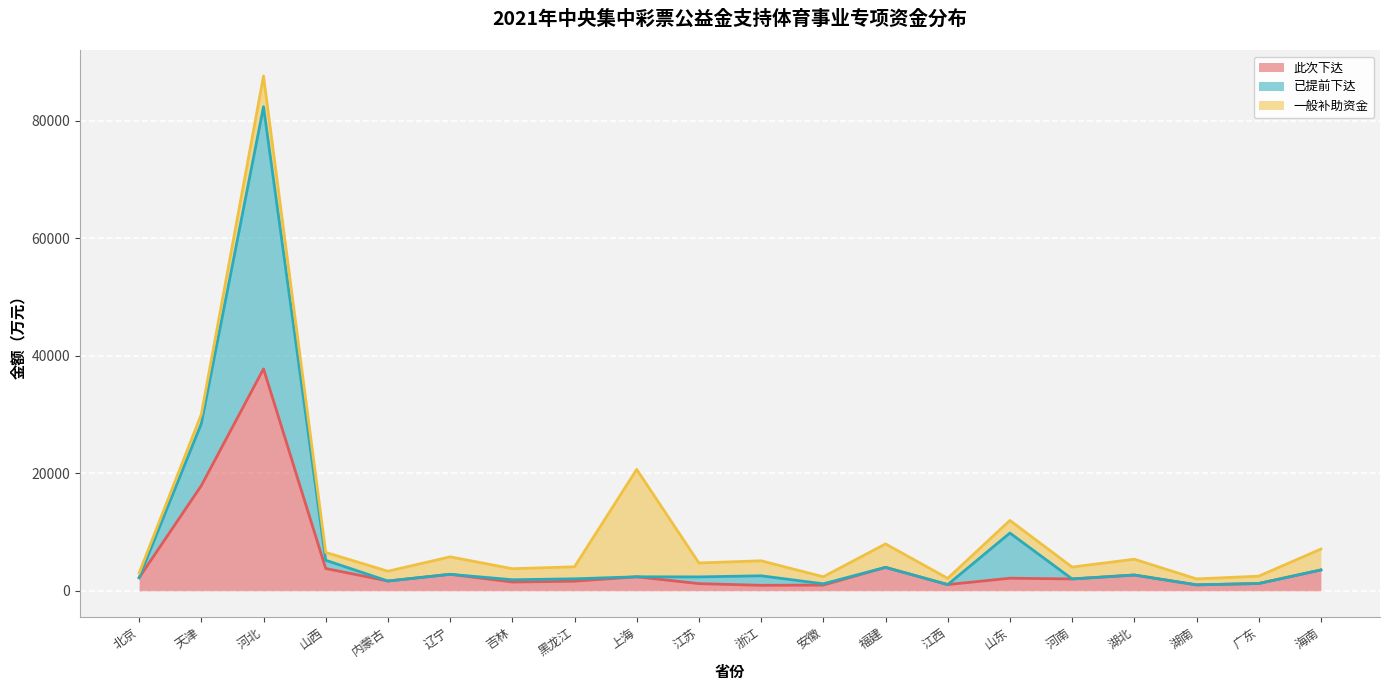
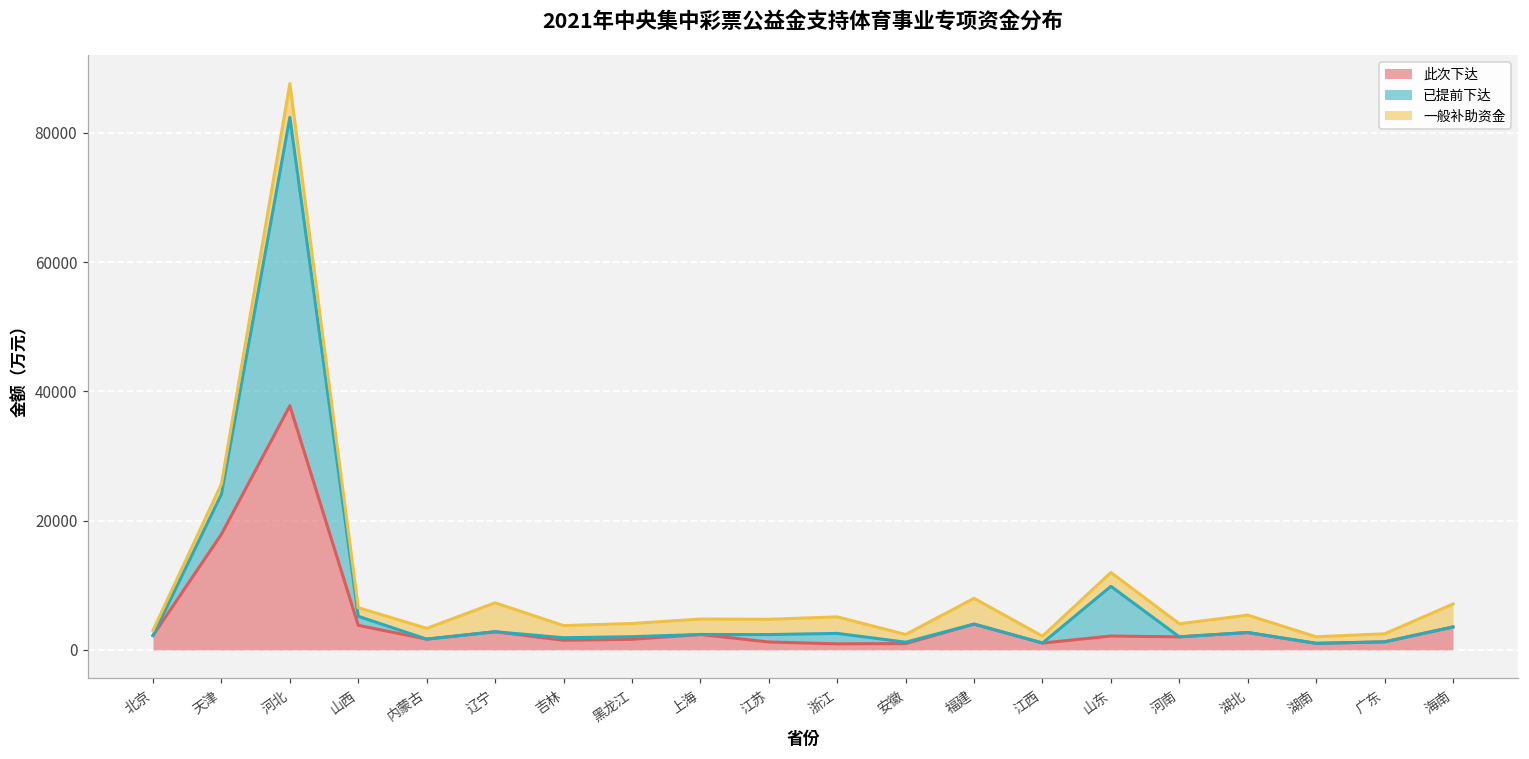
  {
    "此次下达": {
      "天津": 18000,
      "河北": 38000,
      "山西": 4000,
      "江苏": 1000,
      "浙江": 1000,
      "山东": 2000
    },
    "已提前下达": {
-     "天津": 11000,
+     "天津": 6000,
      "河北": 45000,
      "山西": 1000,
      "江苏": 1000,
      "浙江": 2000,
      "山东": 8000
    },
    "一般补助资金": {
      "北京": 1000,
      "天津": 2000,
      "河北": 5000,
      "山西": 1000,
      "内蒙古": 2000,
-     "辽宁": 3000,
+     "辽宁": 4000,
      "吉林": 2000,
      "黑龙江": 2000,
-     "上海": 18000,
+     "上海": 2000,
      "江苏": 2000,
      "浙江": 3000,
      "安徽": 1000,
      "福建": 4000,
      "江西": 1000,
      "山东": 2000,
      "河南": 2000,
      "湖北": 3000,
      "湖南": 1000,
      "广东": 1000,
      "海南": 4000
    }
  }
